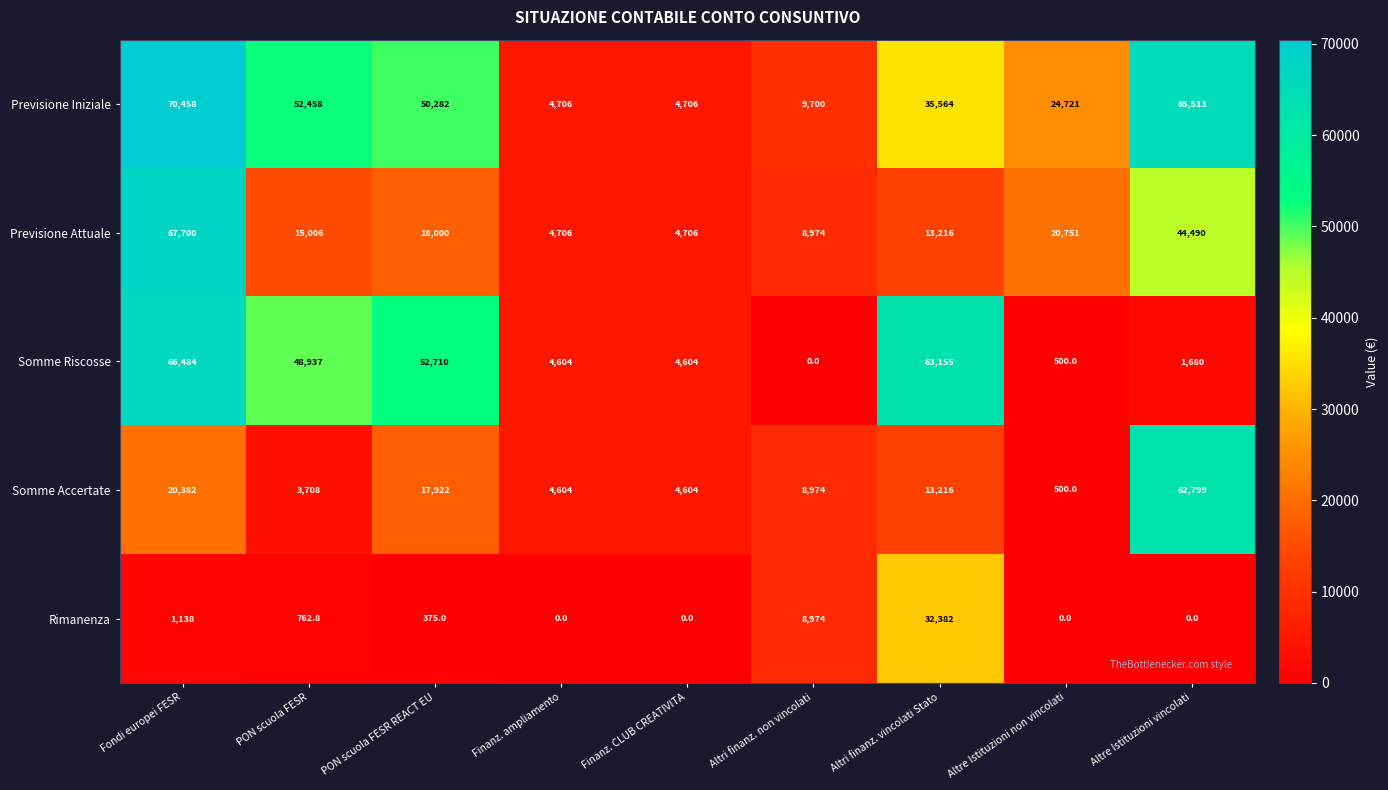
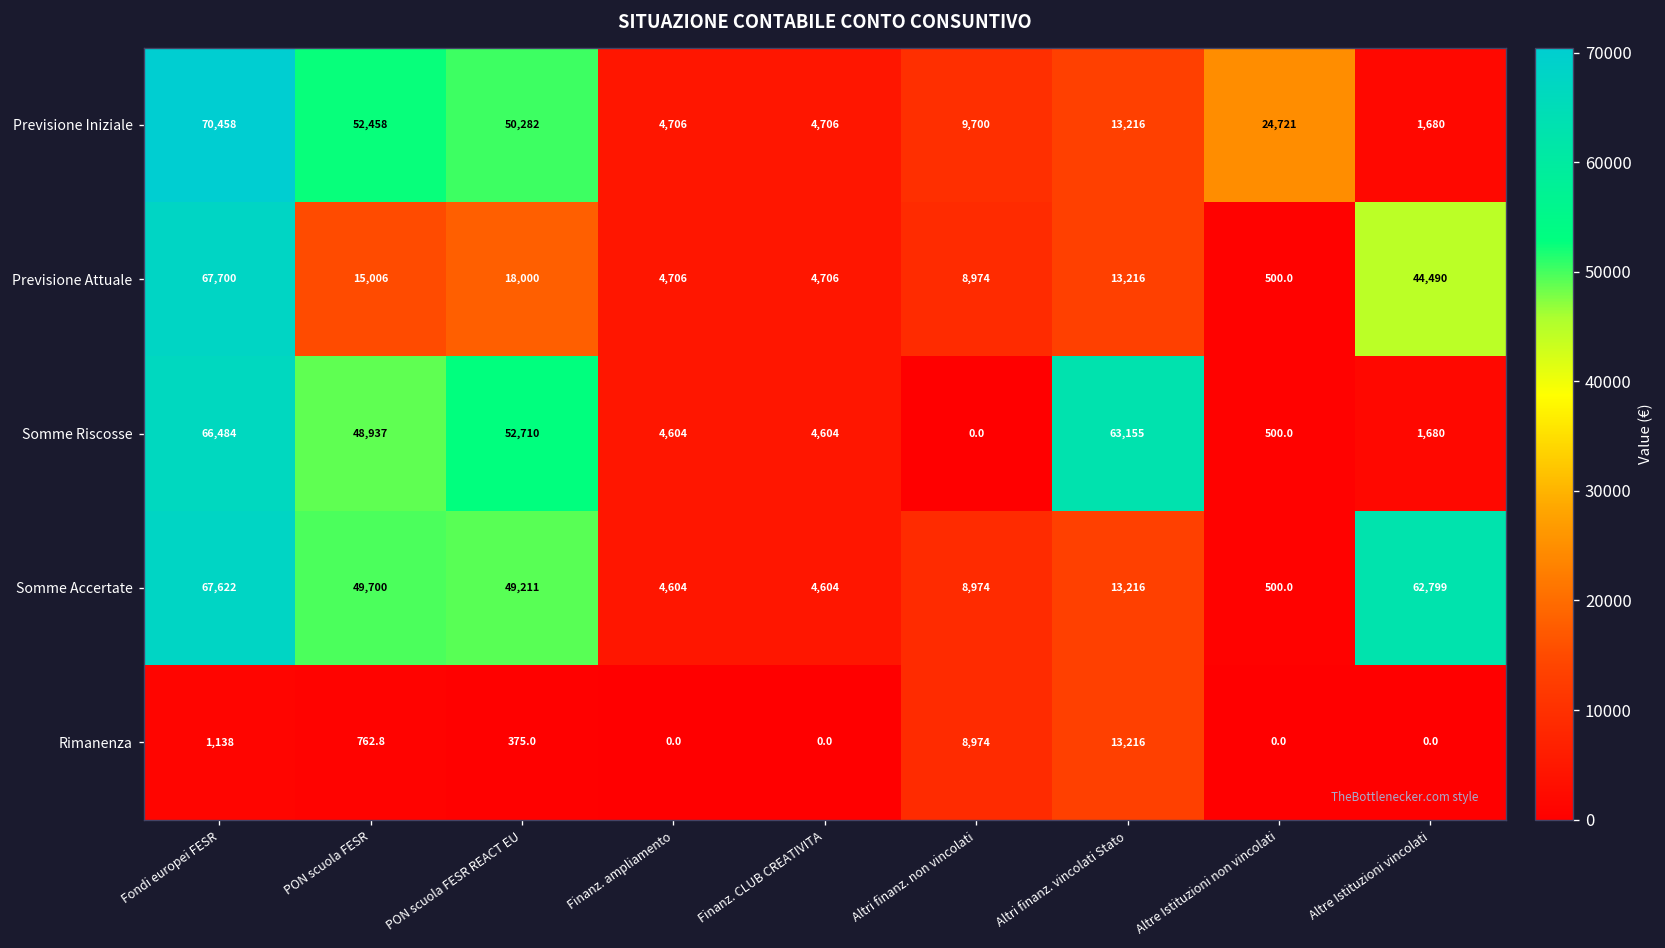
  {
    "Previsione Iniziale": {
      "Fondi europei FESR": "70,458",
      "PON scuola FESR": "52,458",
      "PON scuola FESR REACT EU": "50,282",
      "Finanz. ampliamento": "4,706",
      "Finanz. CLUB CREATIVITA": "4,706",
      "Altri finanz. non vincolati": "9,700",
-     "Altri finanz. vincolati Stato": "35,564",
+     "Altri finanz. vincolati Stato": "13,216",
      "Altre Istituzioni non vincolati": "24,721",
-     "Altre Istituzioni vincolati": "65,513"
+     "Altre Istituzioni vincolati": "1,680"
    },
    "Previsione Attuale": {
      "Fondi europei FESR": "67,700",
      "PON scuola FESR": "15,006",
      "PON scuola FESR REACT EU": "18,000",
      "Finanz. ampliamento": "4,706",
      "Finanz. CLUB CREATIVITA": "4,706",
      "Altri finanz. non vincolati": "8,974",
      "Altri finanz. vincolati Stato": "13,216",
-     "Altre Istituzioni non vincolati": "20,751",
+     "Altre Istituzioni non vincolati": "500.0",
      "Altre Istituzioni vincolati": "44,490"
    },
    "Somme Riscosse": {
      "Fondi europei FESR": "66,484",
      "PON scuola FESR": "48,937",
      "PON scuola FESR REACT EU": "52,710",
      "Finanz. ampliamento": "4,604",
      "Finanz. CLUB CREATIVITA": "4,604",
      "Altri finanz. non vincolati": "0.0",
      "Altri finanz. vincolati Stato": "63,155",
      "Altre Istituzioni non vincolati": "500.0",
      "Altre Istituzioni vincolati": "1,680"
    },
    "Somme Accertate": {
-     "Fondi europei FESR": "20,382",
-     "PON scuola FESR": "3,708",
-     "PON scuola FESR REACT EU": "17,922",
+     "Fondi europei FESR": "67,622",
+     "PON scuola FESR": "49,700",
+     "PON scuola FESR REACT EU": "49,211",
      "Finanz. ampliamento": "4,604",
      "Finanz. CLUB CREATIVITA": "4,604",
      "Altri finanz. non vincolati": "8,974",
      "Altri finanz. vincolati Stato": "13,216",
      "Altre Istituzioni non vincolati": "500.0",
      "Altre Istituzioni vincolati": "62,799"
    },
    "Rimanenza": {
      "Fondi europei FESR": "1,138",
      "PON scuola FESR": "762.8",
      "PON scuola FESR REACT EU": "375.0",
      "Finanz. ampliamento": "0.0",
      "Finanz. CLUB CREATIVITA": "0.0",
      "Altri finanz. non vincolati": "8,974",
-     "Altri finanz. vincolati Stato": "32,382",
+     "Altri finanz. vincolati Stato": "13,216",
      "Altre Istituzioni non vincolati": "0.0"
    }
  }
